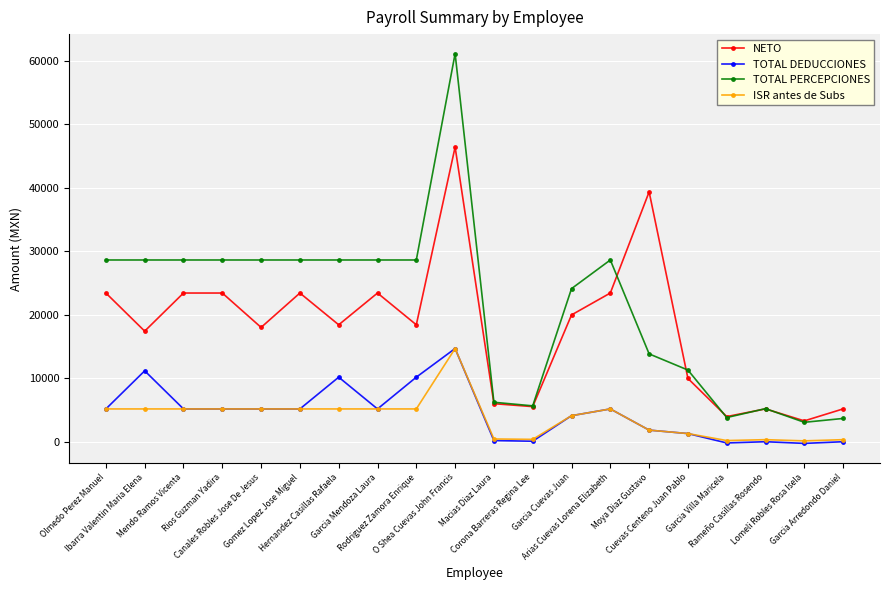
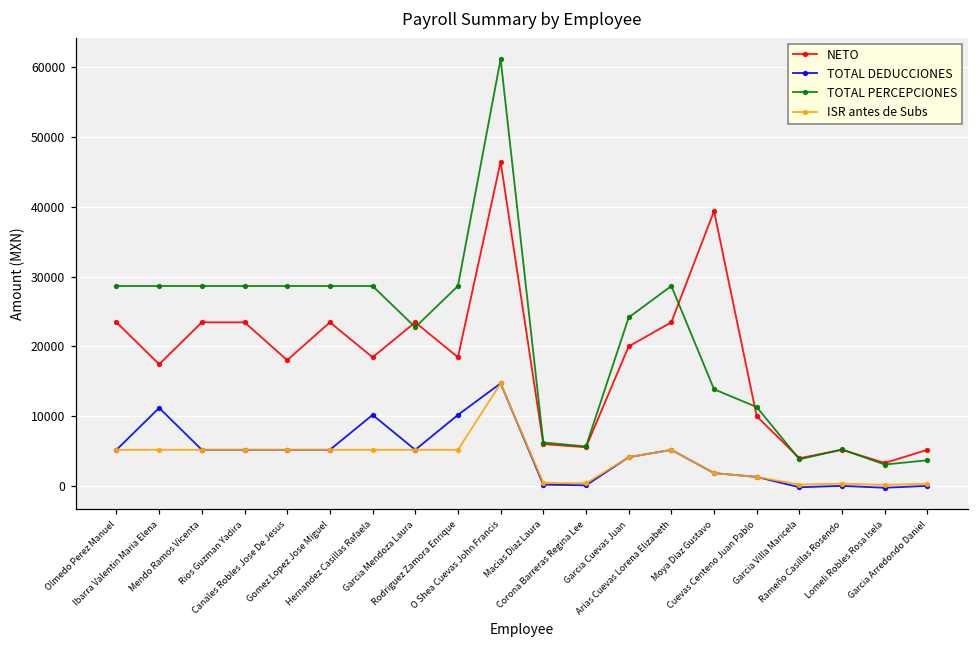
  {
    "NETO": {
      "Olmedo Perez Manuel": 23000,
      "Ibarra Valentin Maria Elena": 17000,
      "Mendo Ramos Vicenta": 23000,
      "Rios Guzman Yadira": 23000,
      "Canales Robles Jose De Jesus": 18000,
      "Gomez Lopez Jose Miguel": 23000,
      "Hernandez Casillas Rafaela": 18000,
      "Garcia Mendoza Laura": 23000,
      "Rodriguez Zamora Enrique": 18000,
      "O Shea Cuevas John Francis": 46000,
      "Garcia Cuevas Juan": 20000,
      "Arias Cuevas Lorena Elizabeth": 23000,
      "Moya Diaz Gustavo": 39000,
      "Cuevas Centeno Juan Pablo": 10000,
      "Garcia Arredondo Daniel": 5000
    },
    "TOTAL DEDUCCIONES": {
      "Ibarra Valentin Maria Elena": 11000,
      "Hernandez Casillas Rafaela": 10000,
      "Rodriguez Zamora Enrique": 10000
    },
    "TOTAL PERCEPCIONES": {
      "Olmedo Perez Manuel": 29000,
      "Ibarra Valentin Maria Elena": 29000,
      "Mendo Ramos Vicenta": 29000,
      "Rios Guzman Yadira": 29000,
      "Canales Robles Jose De Jesus": 29000,
      "Gomez Lopez Jose Miguel": 29000,
      "Hernandez Casillas Rafaela": 29000,
-     "Garcia Mendoza Laura": 29000,
+     "Garcia Mendoza Laura": 23000,
      "Rodriguez Zamora Enrique": 29000,
      "O Shea Cuevas John Francis": 61000,
      "Garcia Cuevas Juan": 24000,
      "Arias Cuevas Lorena Elizabeth": 29000,
      "Moya Diaz Gustavo": 14000,
      "Cuevas Centeno Juan Pablo": 11000,
      "Garcia Arredondo Daniel": 4000
    },
    "ISR antes de Subs": {
      "Ibarra Valentin Maria Elena": 5000,
      "Hernandez Casillas Rafaela": 5000,
      "Rodriguez Zamora Enrique": 5000
    }
  }
